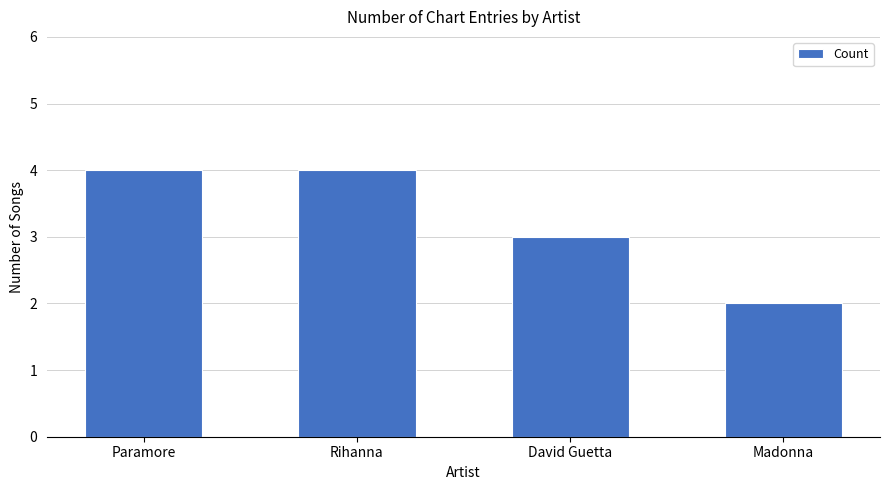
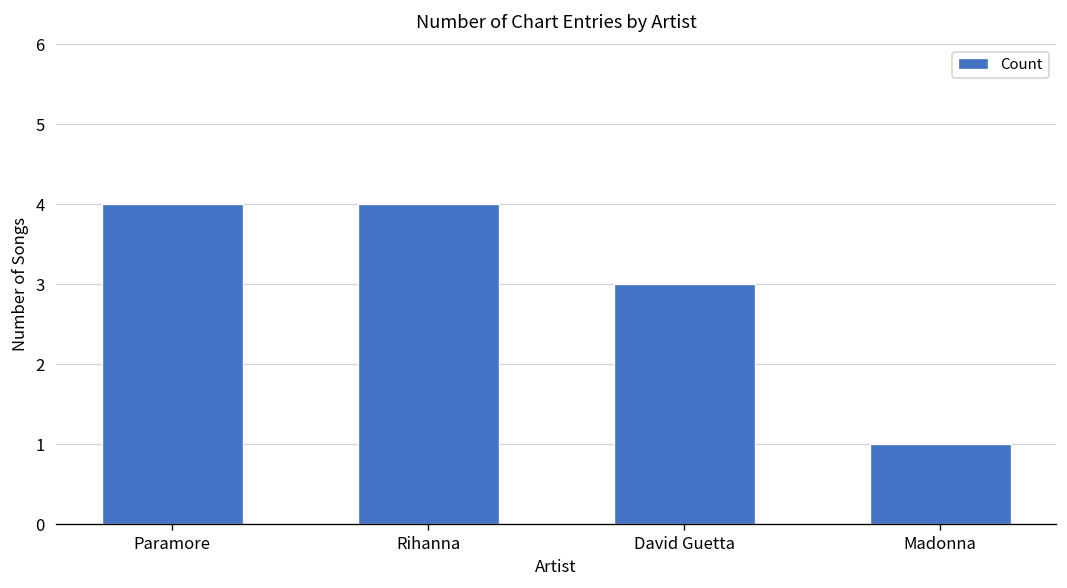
  {
    "Paramore": 4,
    "Rihanna": 4,
    "David Guetta": 3,
-   "Madonna": 2
+   "Madonna": 1
  }
